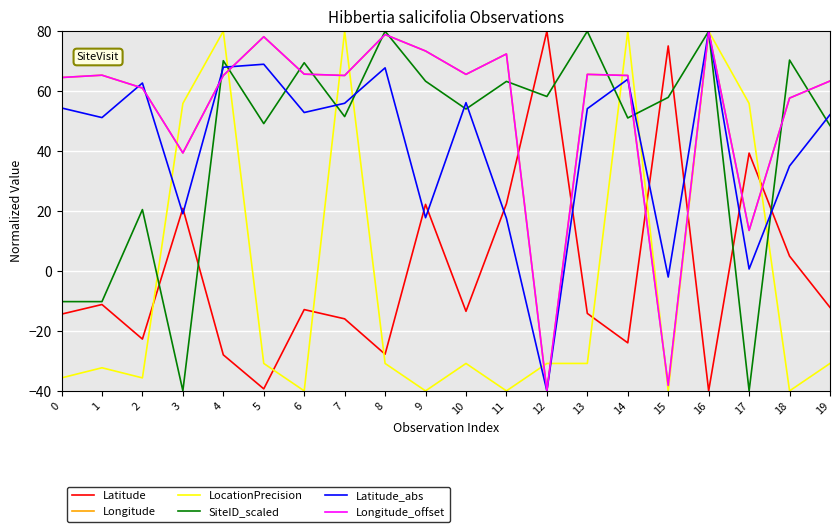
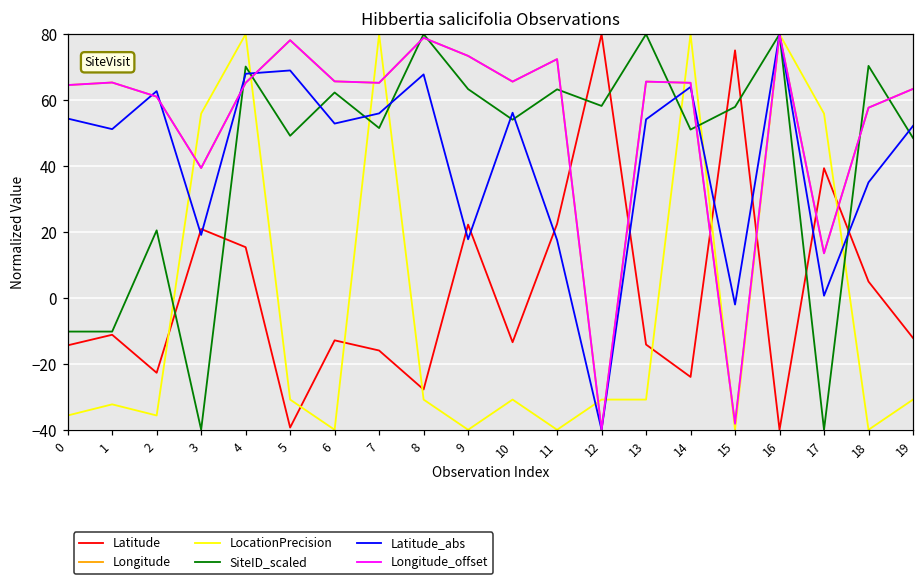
  {
    "Latitude": {
      "0": -14,
      "1": -11,
      "2": -23,
      "3": 21,
-     "4": -28,
+     "4": 15,
      "5": -39,
      "6": -13,
      "7": -16,
      "8": -28,
      "9": 22,
      "10": -13,
      "11": 22,
      "12": 80,
      "13": -14,
      "14": -24,
      "15": 75,
      "16": -40,
      "17": 39,
      "18": 5,
      "19": -12
    },
    "Longitude_offset": {
      "0": 65,
      "1": 65,
      "2": 61,
      "3": 39,
      "4": 65,
      "5": 78,
      "6": 66,
      "7": 65,
      "8": 79,
      "9": 73,
      "10": 66,
      "11": 72,
      "13": 66,
      "14": 65,
      "15": -38,
      "17": 14,
      "18": 58,
      "19": 63
    },
    "LocationPrecision": {
      "0": -36,
      "1": -32,
      "2": -36,
      "3": 56,
      "4": 80,
      "5": -31,
      "6": -40,
      "7": 80,
      "8": -31,
      "9": -40,
      "10": -31,
      "11": -40,
      "12": -31,
      "13": -31,
      "14": 80,
      "15": -40,
      "17": 56,
      "18": -40,
      "19": -31
    },
    "SiteID_scaled": {
      "0": -10,
      "1": -10,
      "2": 20,
      "3": -40,
      "4": 70,
      "5": 49,
-     "6": 69,
+     "6": 62,
      "7": 52,
      "8": 80,
      "9": 63,
      "10": 54,
      "11": 63,
      "12": 58,
      "13": 80,
      "14": 51,
      "15": 58,
      "17": -40,
      "18": 70,
      "19": 49
    },
    "Latitude_abs": {
      "0": 54,
      "1": 51,
      "2": 63,
      "3": 19,
      "4": 68,
      "5": 69,
      "6": 53,
      "7": 56,
      "8": 68,
      "9": 18,
      "10": 56,
      "11": 18,
      "13": 54,
      "14": 64,
      "15": -2,
      "17": 1,
      "18": 35,
      "19": 52
    }
  }
